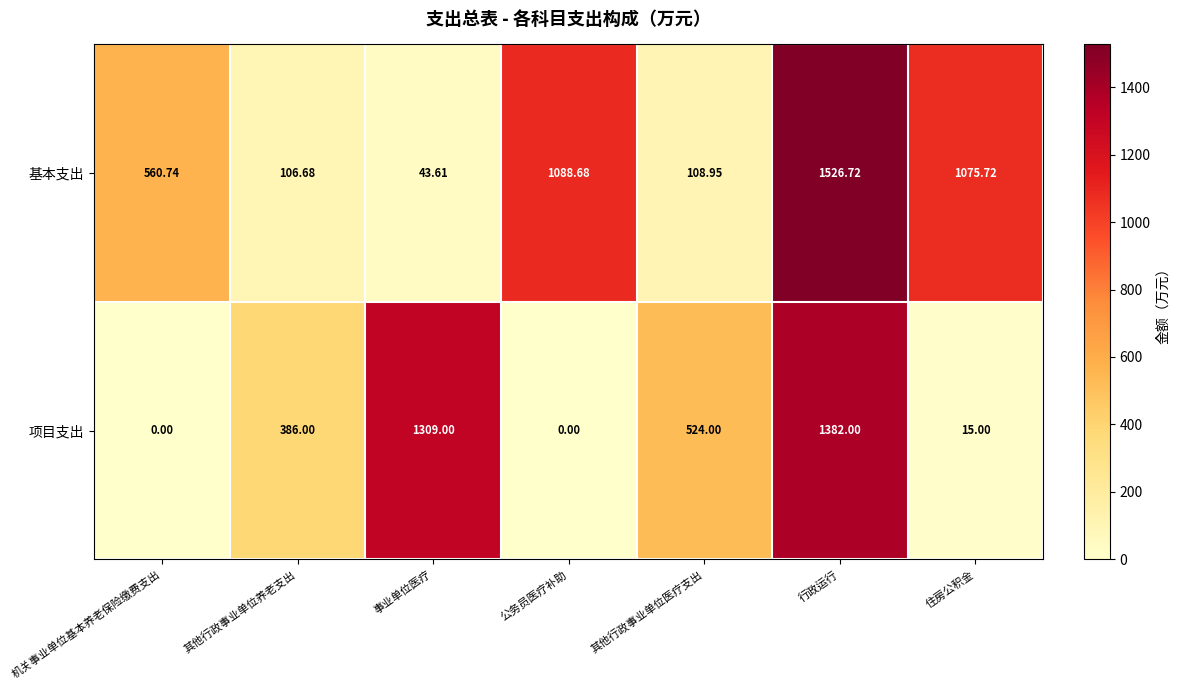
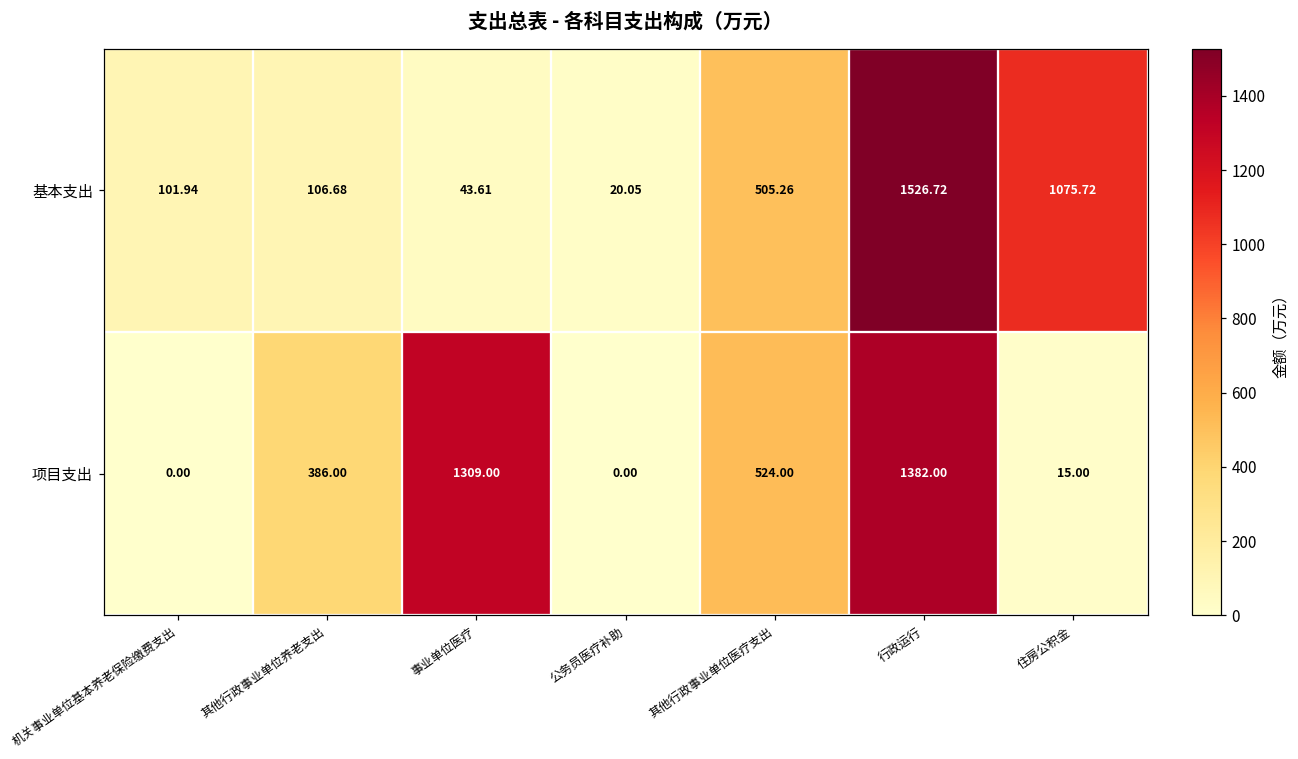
  {
    "基本支出": {
-     "机关事业单位基本养老保险缴费支出": 560.74,
+     "机关事业单位基本养老保险缴费支出": 101.94,
      "其他行政事业单位养老支出": 106.68,
      "事业单位医疗": 43.61,
-     "公务员医疗补助": 1088.68,
-     "其他行政事业单位医疗支出": 108.95,
+     "公务员医疗补助": 20.05,
+     "其他行政事业单位医疗支出": 505.26,
      "行政运行": 1526.72,
      "住房公积金": 1075.72
    },
    "项目支出": {
      "机关事业单位基本养老保险缴费支出": 0.00,
      "其他行政事业单位养老支出": 386.00,
      "事业单位医疗": 1309.00,
      "公务员医疗补助": 0.00,
      "其他行政事业单位医疗支出": 524.00,
      "行政运行": 1382.00,
      "住房公积金": 15.00
    }
  }
